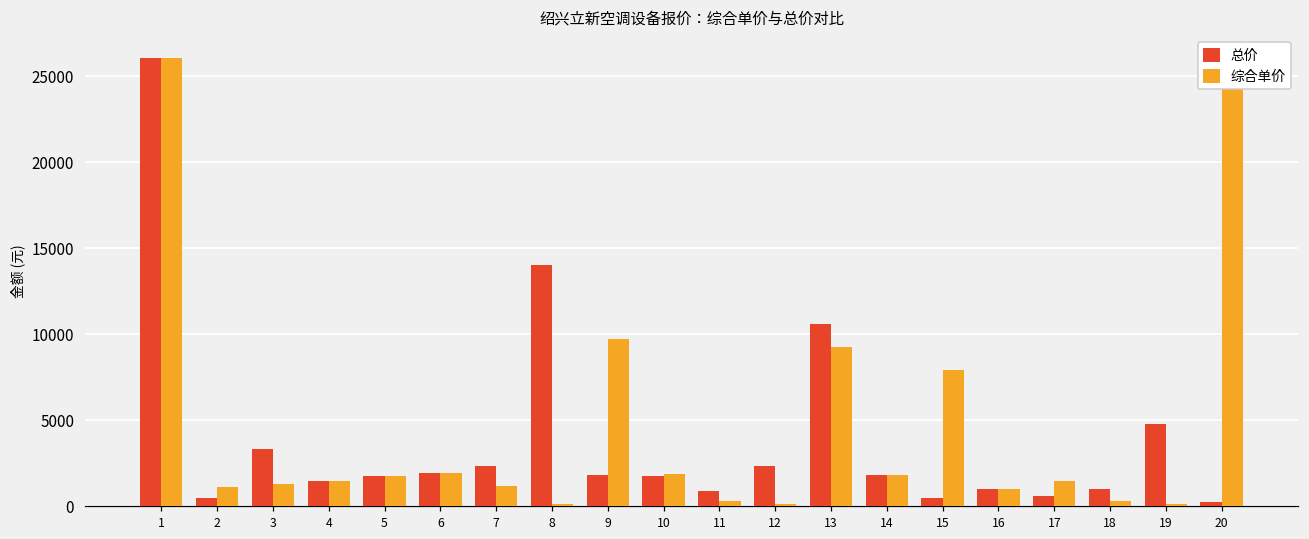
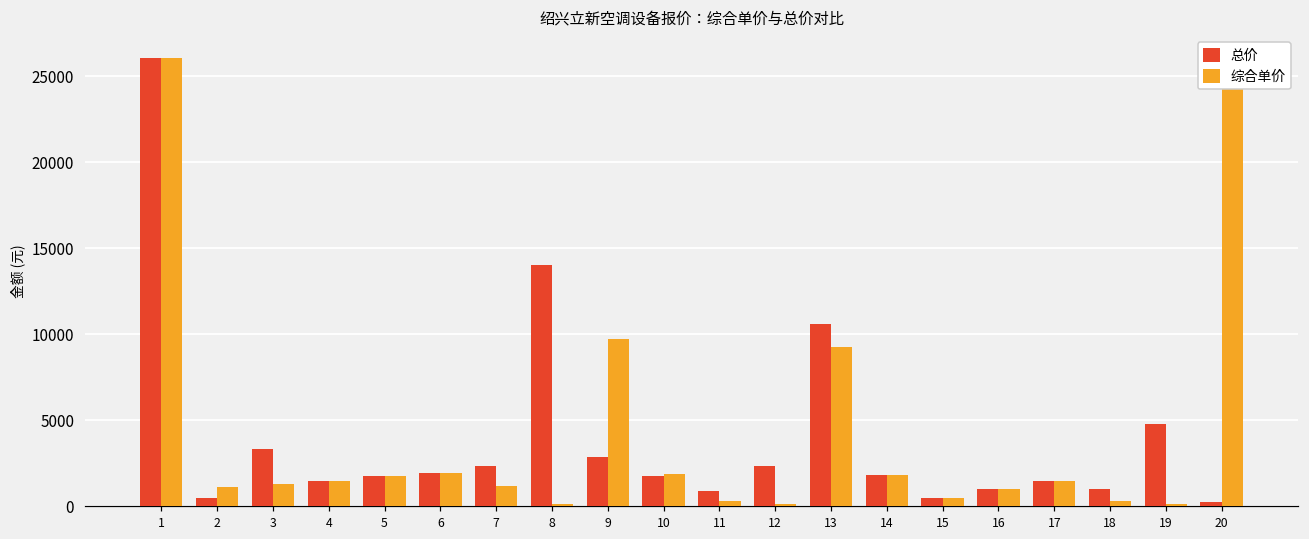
  {
    "总价": {
      "1": 26100,
      "2": 500,
      "3": 3400,
      "4": 1500,
      "5": 1800,
      "6": 2000,
      "7": 2300,
      "8": 14000,
-     "9": 1800,
+     "9": 2900,
      "10": 1800,
      "11": 900,
      "12": 2300,
      "13": 10600,
      "14": 1800,
      "15": 500,
      "16": 1000,
-     "17": 600,
+     "17": 1500,
      "18": 1000,
      "19": 4800,
      "20": 200
    },
    "综合单价": {
      "1": 26100,
      "2": 1100,
      "3": 1300,
      "4": 1500,
      "5": 1800,
      "6": 2000,
      "7": 1200,
      "9": 9700,
      "10": 1900,
      "11": 300,
      "13": 9300,
      "14": 1800,
-     "15": 7900,
+     "15": 500,
      "16": 1000,
      "17": 1500,
      "18": 300
    }
  }
